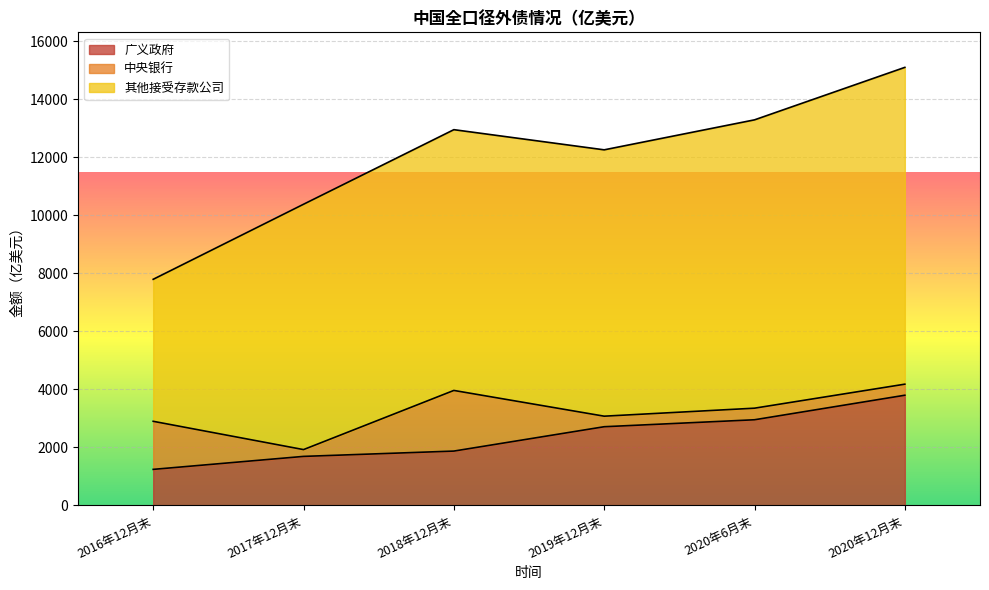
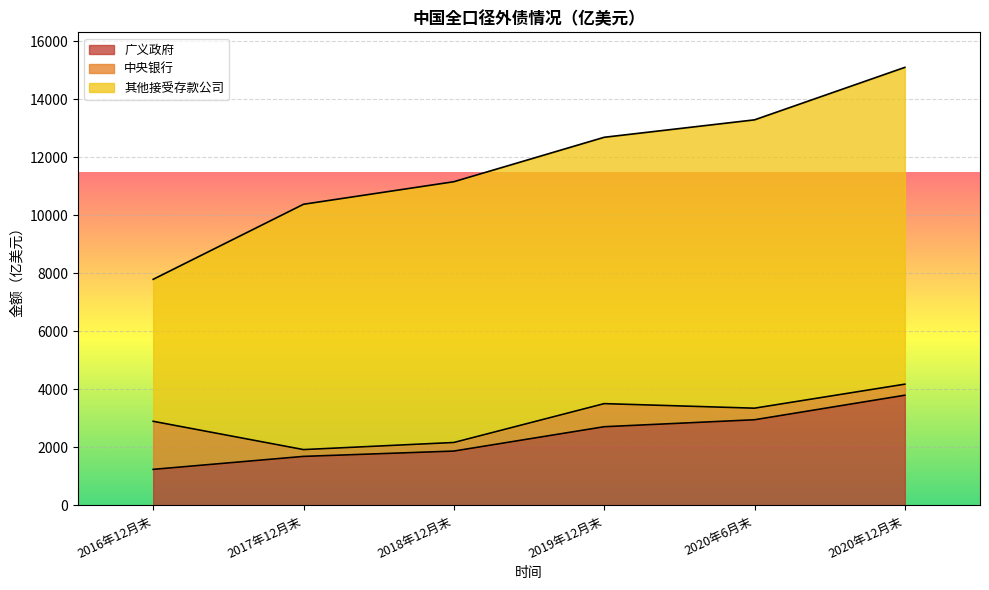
  {
    "广义政府": {
      "2016年12月末": 1200,
      "2017年12月末": 1700,
      "2018年12月末": 1900,
      "2019年12月末": 2700,
      "2020年6月末": 2900,
      "2020年12月末": 3800
    },
    "中央银行": {
      "2016年12月末": 1700,
      "2017年12月末": 200,
-     "2018年12月末": 2100,
-     "2019年12月末": 400,
+     "2018年12月末": 300,
+     "2019年12月末": 800,
      "2020年6月末": 400,
      "2020年12月末": 400
    },
    "其他接受存款公司": {
      "2016年12月末": 4900,
      "2017年12月末": 8500,
      "2018年12月末": 9000,
      "2019年12月末": 9200,
      "2020年6月末": 9900,
      "2020年12月末": 10900
    }
  }
